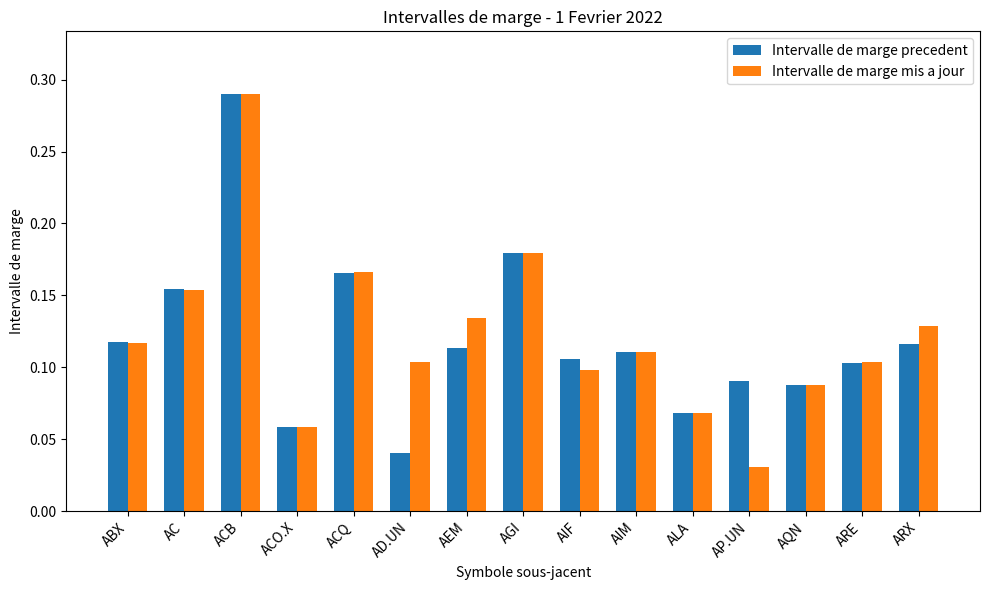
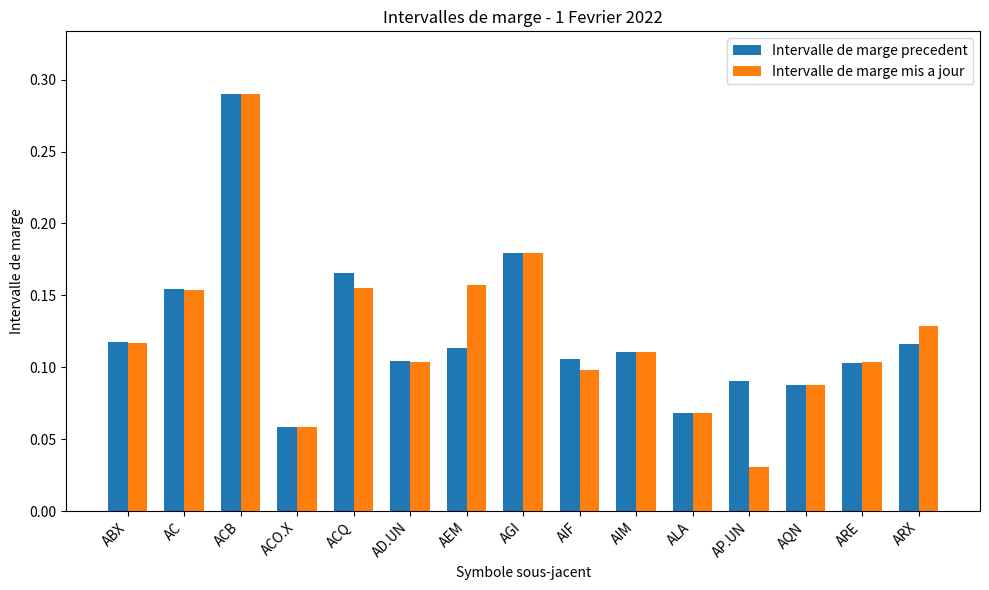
  {
    "Intervalle de marge precedent": {
      "ABX": 0.117,
      "AC": 0.154,
      "ACB": 0.290,
      "ACO.X": 0.059,
      "ACQ": 0.165,
-     "AD.UN": 0.040,
+     "AD.UN": 0.104,
      "AEM": 0.113,
      "AGI": 0.180,
      "AIF": 0.106,
      "AIM": 0.111,
      "ALA": 0.068,
      "AP.UN": 0.091,
      "AQN": 0.087,
      "ARE": 0.103,
      "ARX": 0.116
    },
    "Intervalle de marge mis a jour": {
      "ABX": 0.117,
      "AC": 0.154,
      "ACB": 0.290,
      "ACO.X": 0.058,
-     "ACQ": 0.166,
+     "ACQ": 0.155,
      "AD.UN": 0.104,
-     "AEM": 0.134,
+     "AEM": 0.157,
      "AGI": 0.179,
      "AIF": 0.098,
      "AIM": 0.111,
      "ALA": 0.068,
      "AP.UN": 0.030,
      "AQN": 0.088,
      "ARE": 0.104,
      "ARX": 0.129
    }
  }
